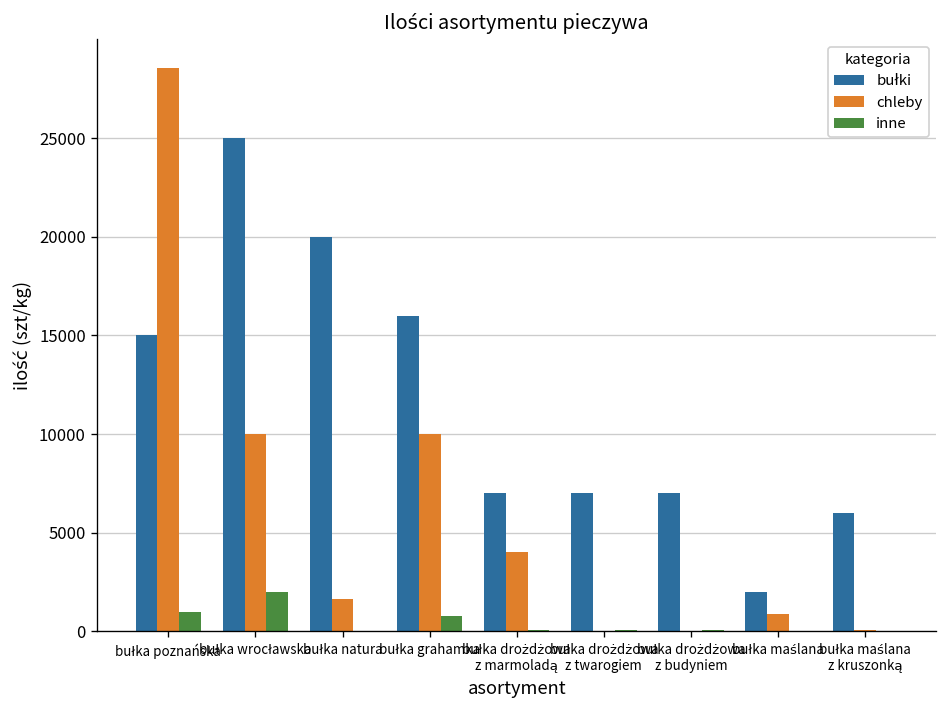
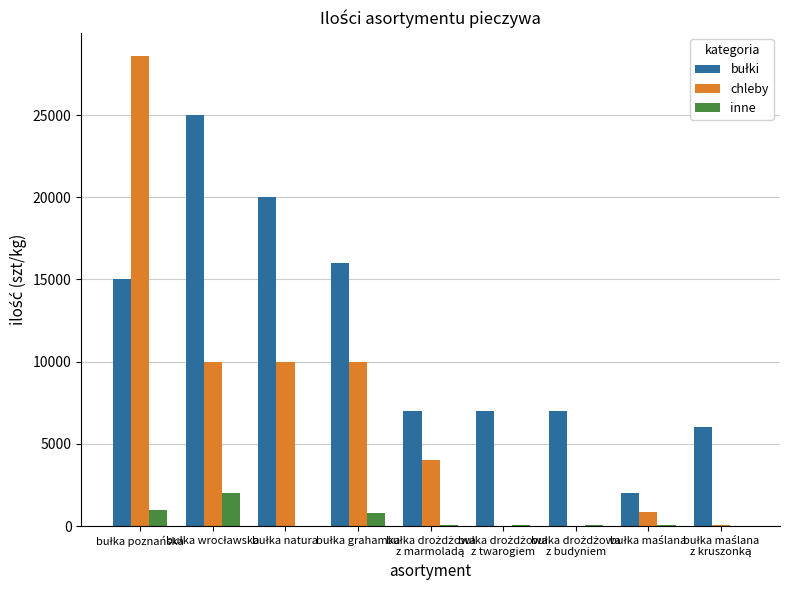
  {
    "chleby": {
-     "bułka natura": 1700,
+     "bułka natura": 10000,
      "bułka maślana": 900
    }
  }
